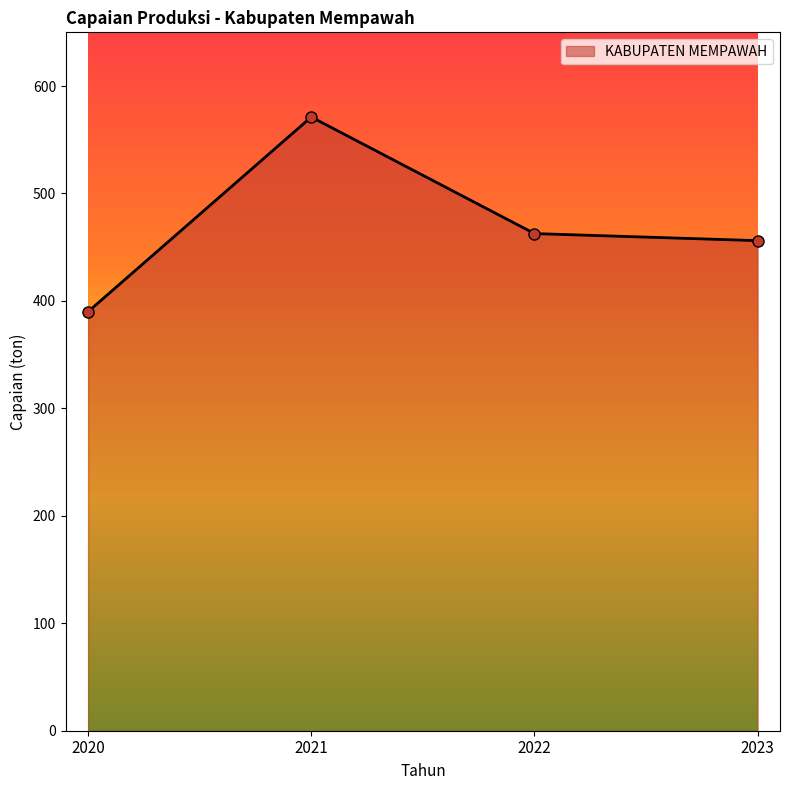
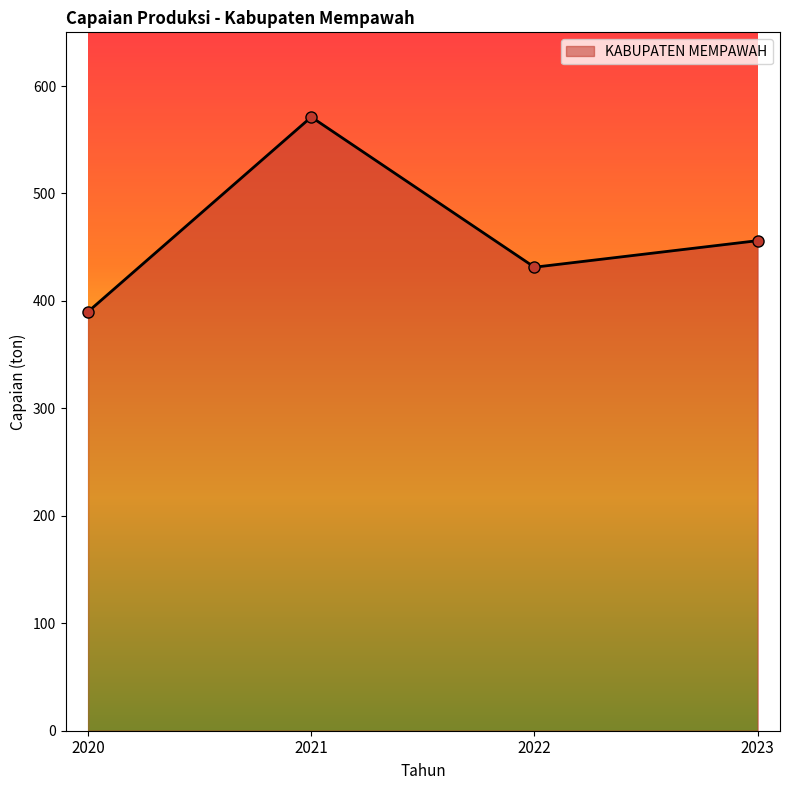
  {
    "2020": 390,
    "2021": 571,
-   "2022": 463,
+   "2022": 431,
    "2023": 456
  }
